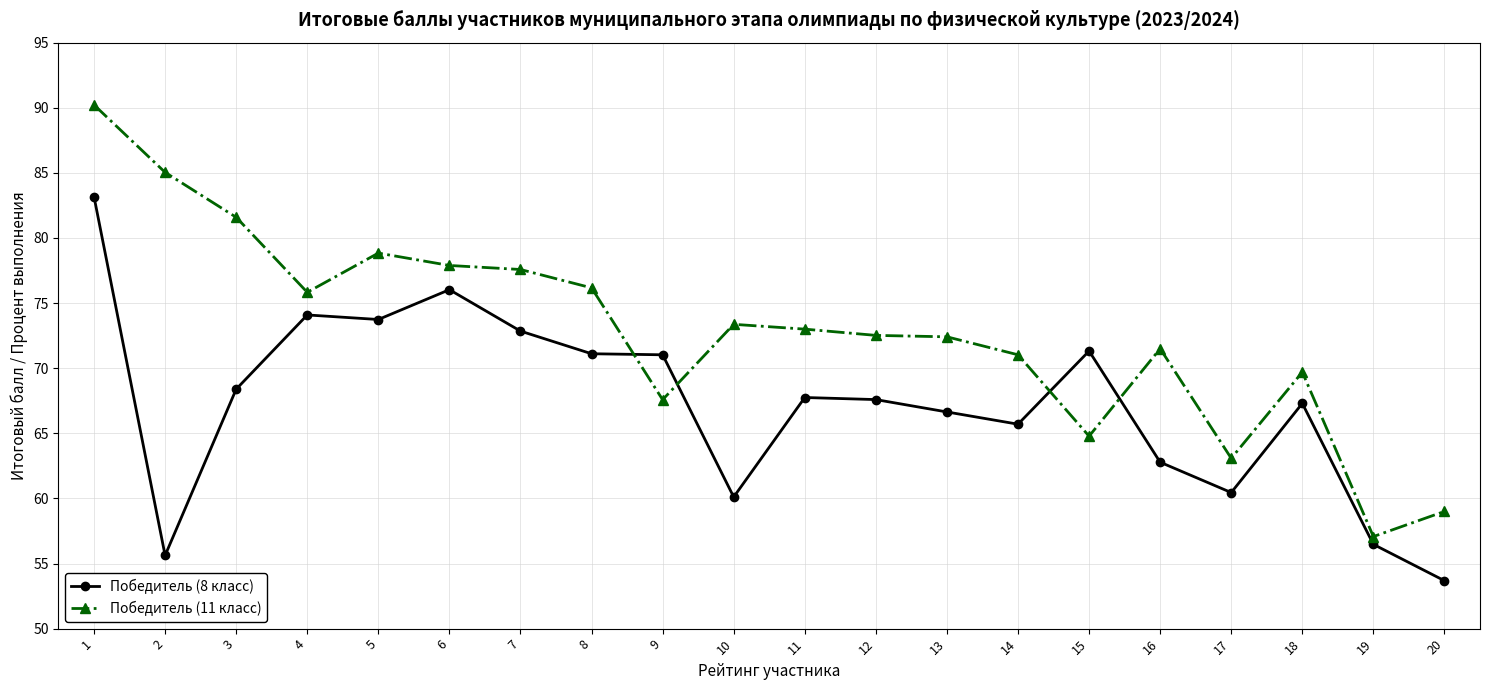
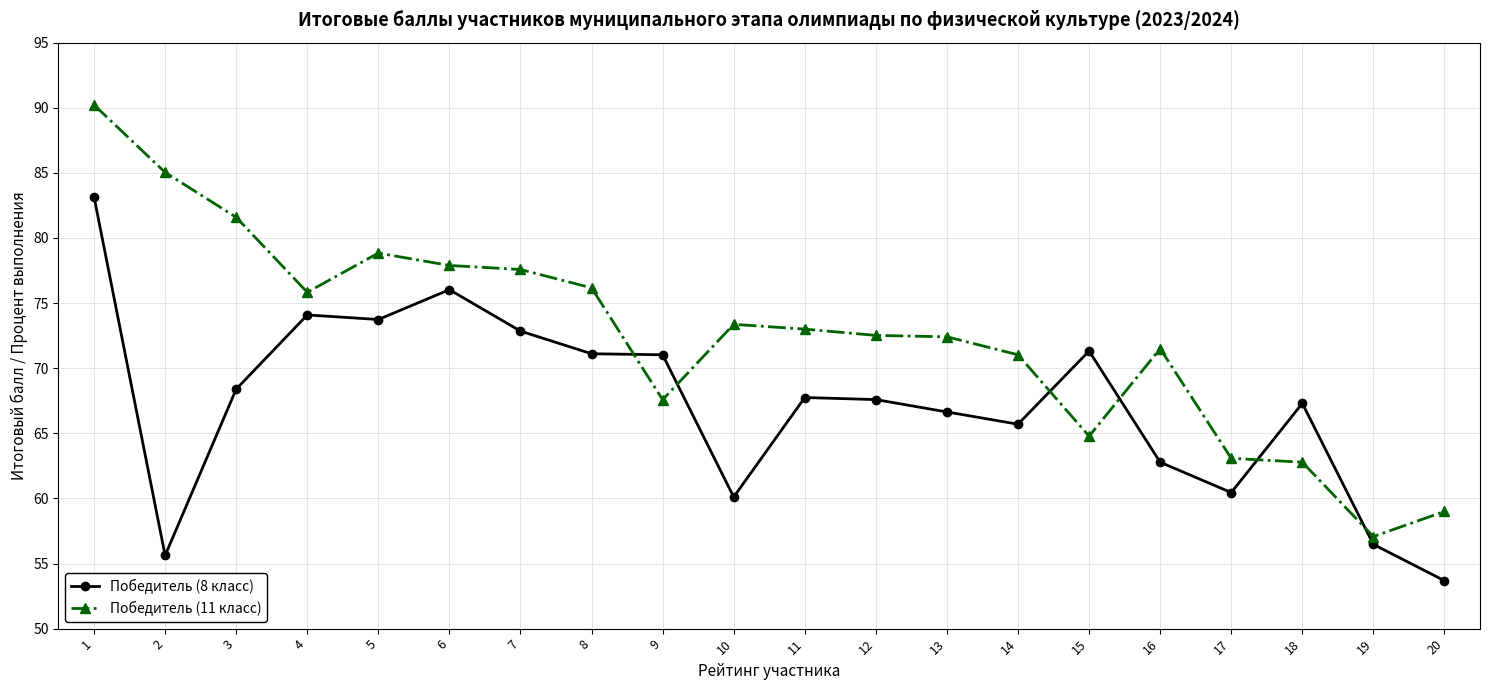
  {
    "Победитель (8 класс)": {
      "1": 83.2,
      "2": 55.6,
      "3": 68.4,
      "4": 74.1,
      "5": 73.7,
      "6": 76.0,
      "7": 72.9,
      "8": 71.1,
      "9": 71.0,
      "10": 60.1,
      "11": 67.8,
      "12": 67.6,
      "13": 66.6,
      "14": 65.7,
      "15": 71.3,
      "16": 62.8,
      "17": 60.5,
      "18": 67.3,
      "19": 56.5,
      "20": 53.7
    },
    "Победитель (11 класс)": {
      "1": 90.2,
      "2": 85.0,
      "3": 81.6,
      "4": 75.8,
      "5": 78.8,
      "6": 77.9,
      "7": 77.6,
      "8": 76.2,
      "9": 67.6,
      "10": 73.4,
      "11": 73.0,
      "12": 72.5,
      "13": 72.4,
      "14": 71.0,
      "15": 64.8,
      "16": 71.5,
      "17": 63.1,
-     "18": 69.7,
+     "18": 62.8,
      "19": 57.1,
      "20": 59.0
    }
  }
